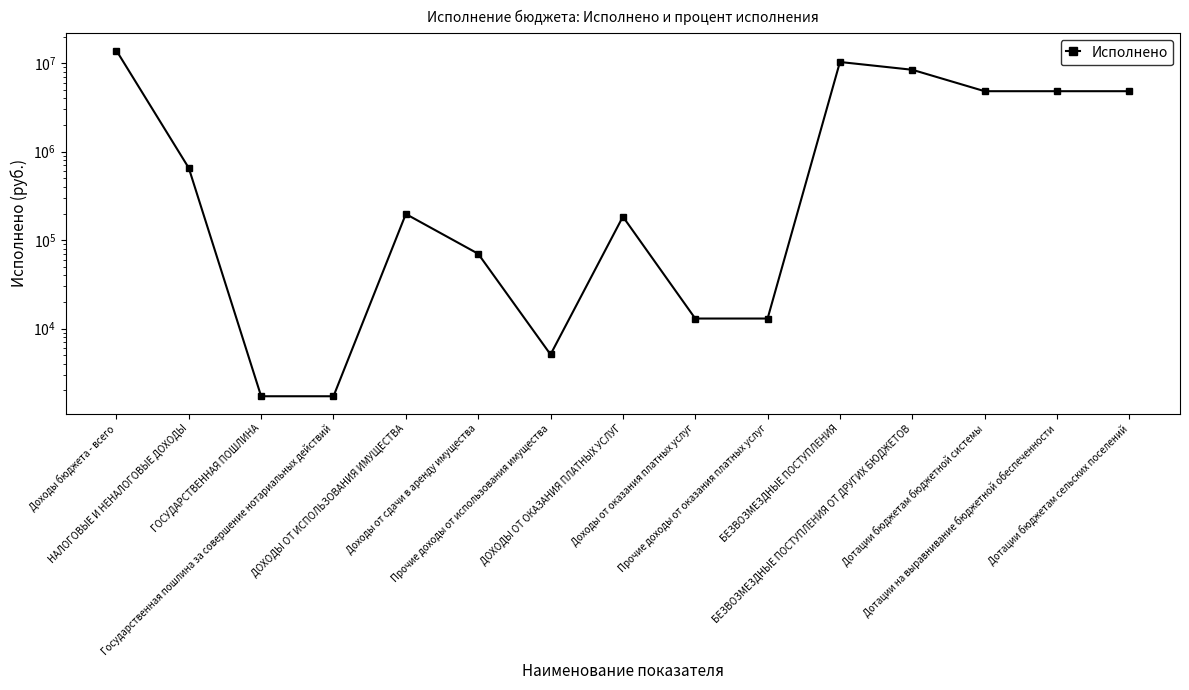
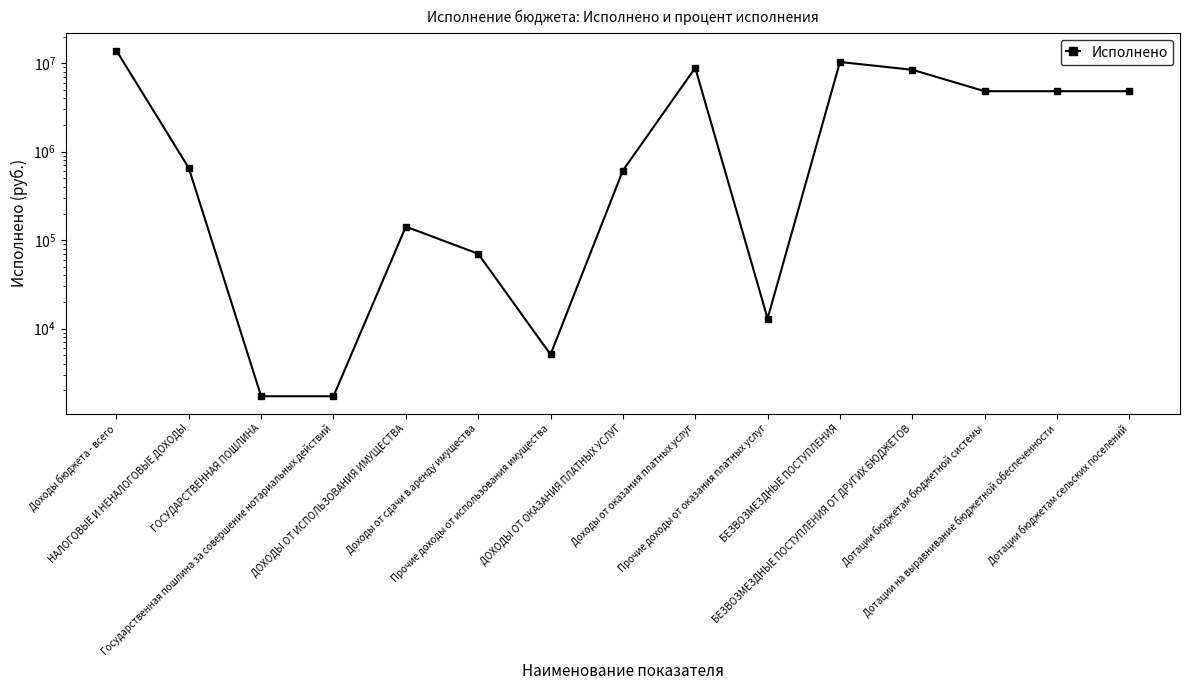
  {
    "Доходы бюджета - всего": 14000000,
    "НАЛОГОВЫЕ И НЕНАЛОГОВЫЕ ДОХОДЫ": 700000,
    "ГОСУДАРСТВЕННАЯ ПОШЛИНА": 1700,
    "Государственная пошлина за совершение нотариальных действий": 1700,
-   "ДОХОДЫ ОТ ИСПОЛЬЗОВАНИЯ ИМУЩЕСТВА": 200000,
+   "ДОХОДЫ ОТ ИСПОЛЬЗОВАНИЯ ИМУЩЕСТВА": 140000,
    "Доходы от сдачи в аренду имущества": 70000,
    "Прочие доходы от использования имущества": 5000,
-   "ДОХОДЫ ОТ ОКАЗАНИЯ ПЛАТНЫХ УСЛУГ": 180000,
-   "Доходы от оказания платных услуг": 13000,
+   "ДОХОДЫ ОТ ОКАЗАНИЯ ПЛАТНЫХ УСЛУГ": 600000,
+   "Доходы от оказания платных услуг": 9000000,
    "Прочие доходы от оказания платных услуг": 13000,
    "БЕЗВОЗМЕЗДНЫЕ ПОСТУПЛЕНИЯ": 10000000,
    "БЕЗВОЗМЕЗДНЫЕ ПОСТУПЛЕНИЯ ОТ ДРУГИХ БЮДЖЕТОВ": 8000000,
    "Дотации бюджетам бюджетной системы": 5000000,
    "Дотации на выравнивание бюджетной обеспеченности": 5000000,
    "Дотации бюджетам сельских поселений": 5000000
  }
